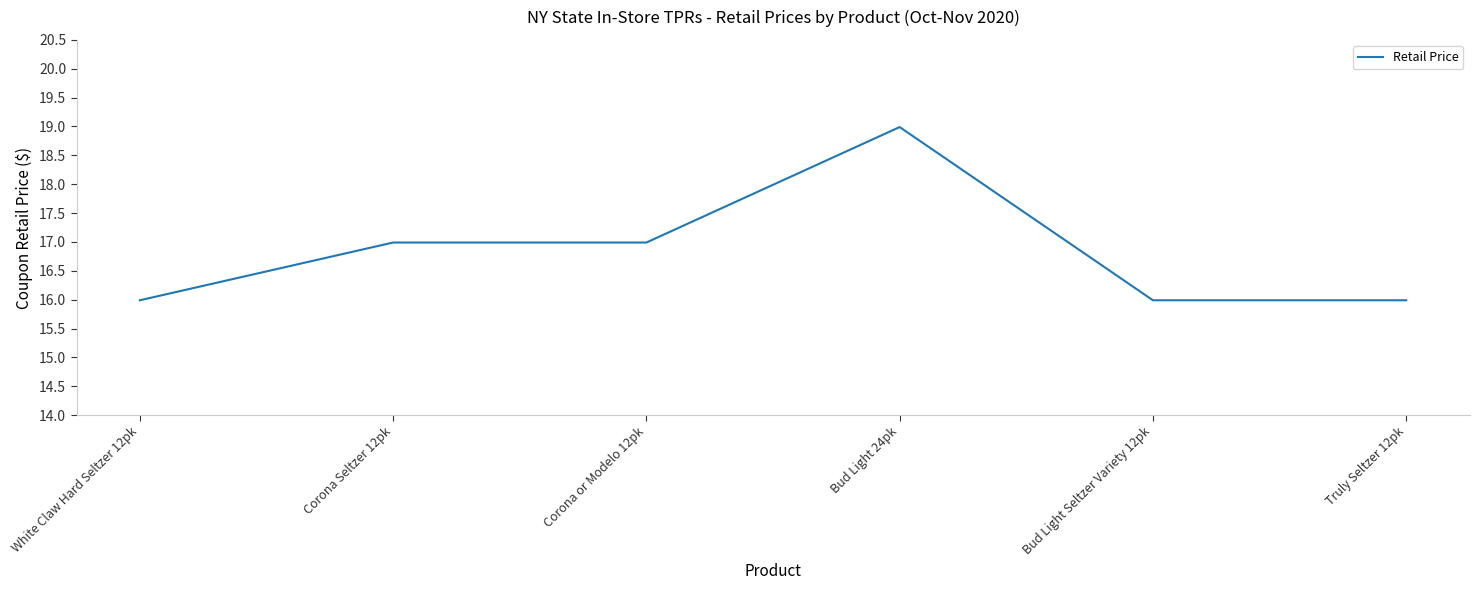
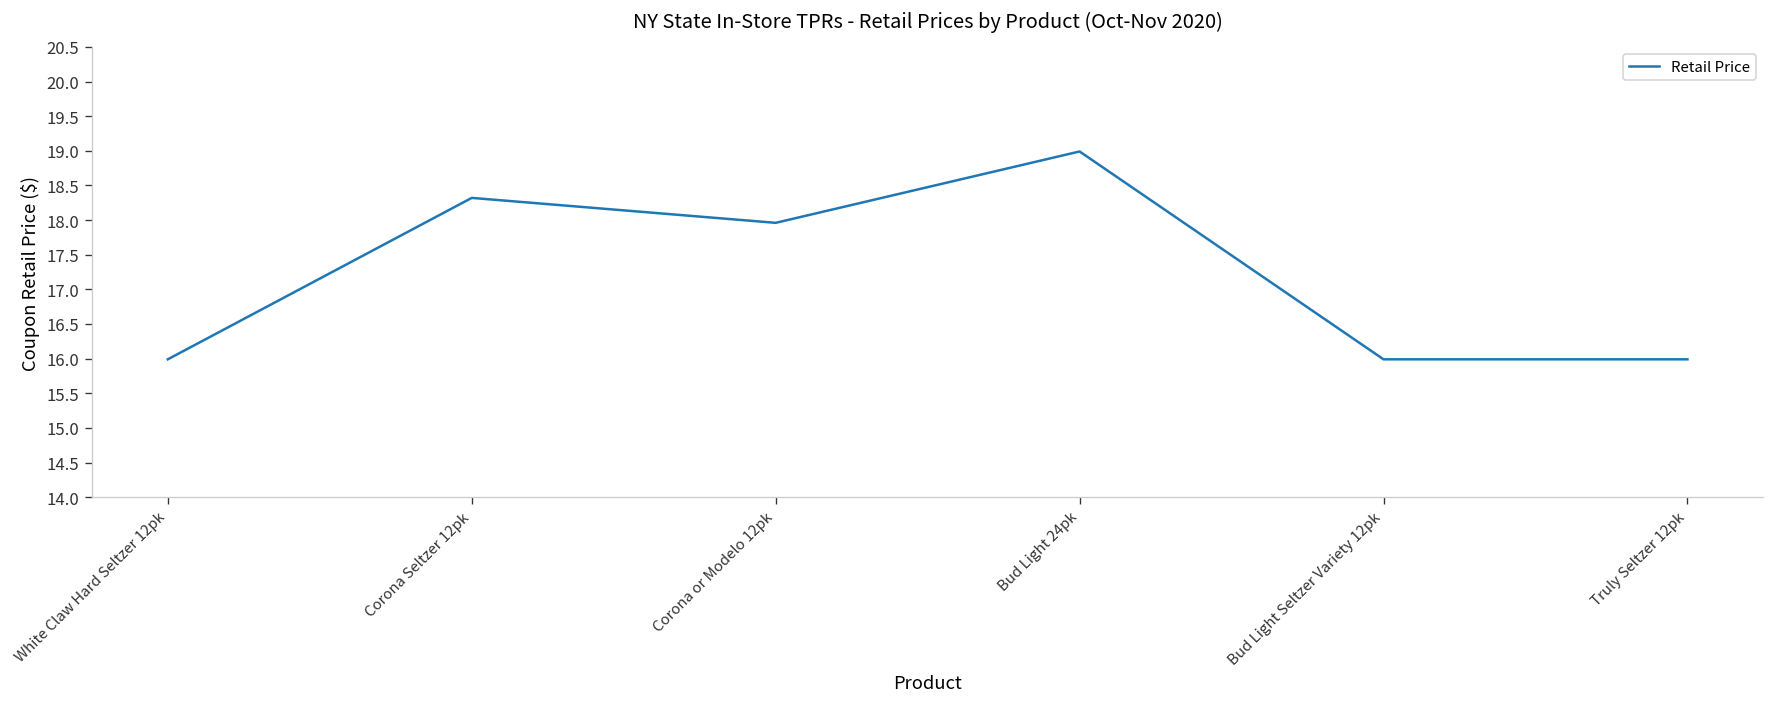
  {
    "White Claw Hard Seltzer 12pk": 16.0,
-   "Corona Seltzer 12pk": 17.0,
-   "Corona or Modelo 12pk": 17.0,
+   "Corona Seltzer 12pk": 18.3,
+   "Corona or Modelo 12pk": 18.0,
    "Bud Light 24pk": 19.0,
    "Bud Light Seltzer Variety 12pk": 16.0,
    "Truly Seltzer 12pk": 16.0
  }
